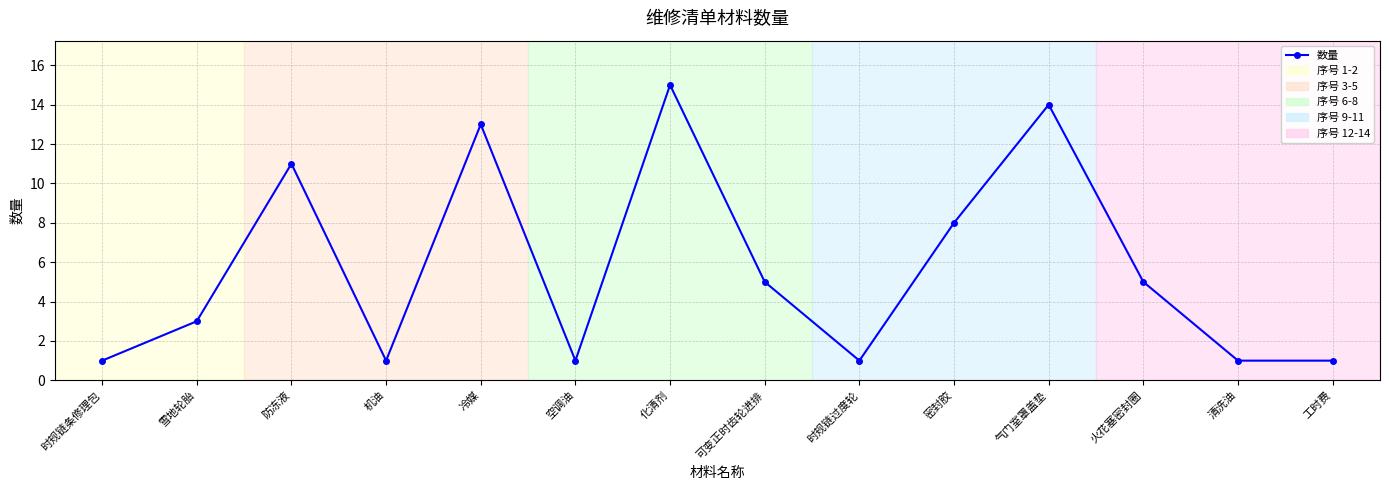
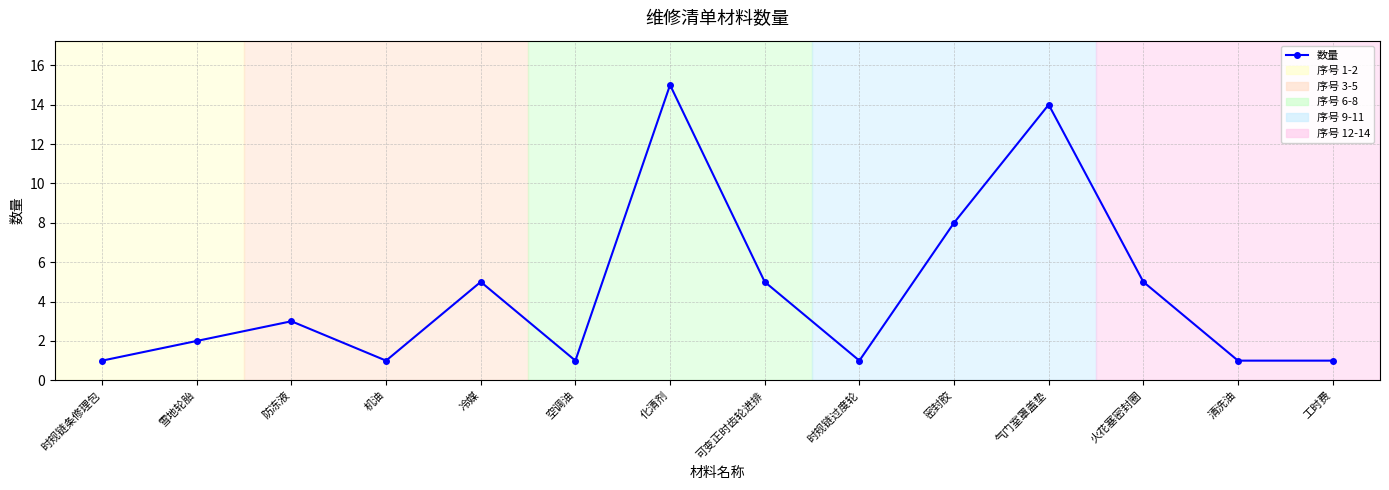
  {
    "时规链条修理包": 1,
-   "雪地轮胎": 3,
-   "防冻液": 11,
+   "雪地轮胎": 2,
+   "防冻液": 3,
    "机油": 1,
-   "冷媒": 13,
+   "冷媒": 5,
    "空调油": 1,
    "化清剂": 15,
    "可变正时齿轮进排": 5,
    "时规链过度轮": 1,
    "密封胶": 8,
    "气门室罩盖垫": 14,
    "火花塞密封圈": 5,
    "清洗油": 1,
    "工时费": 1
  }
